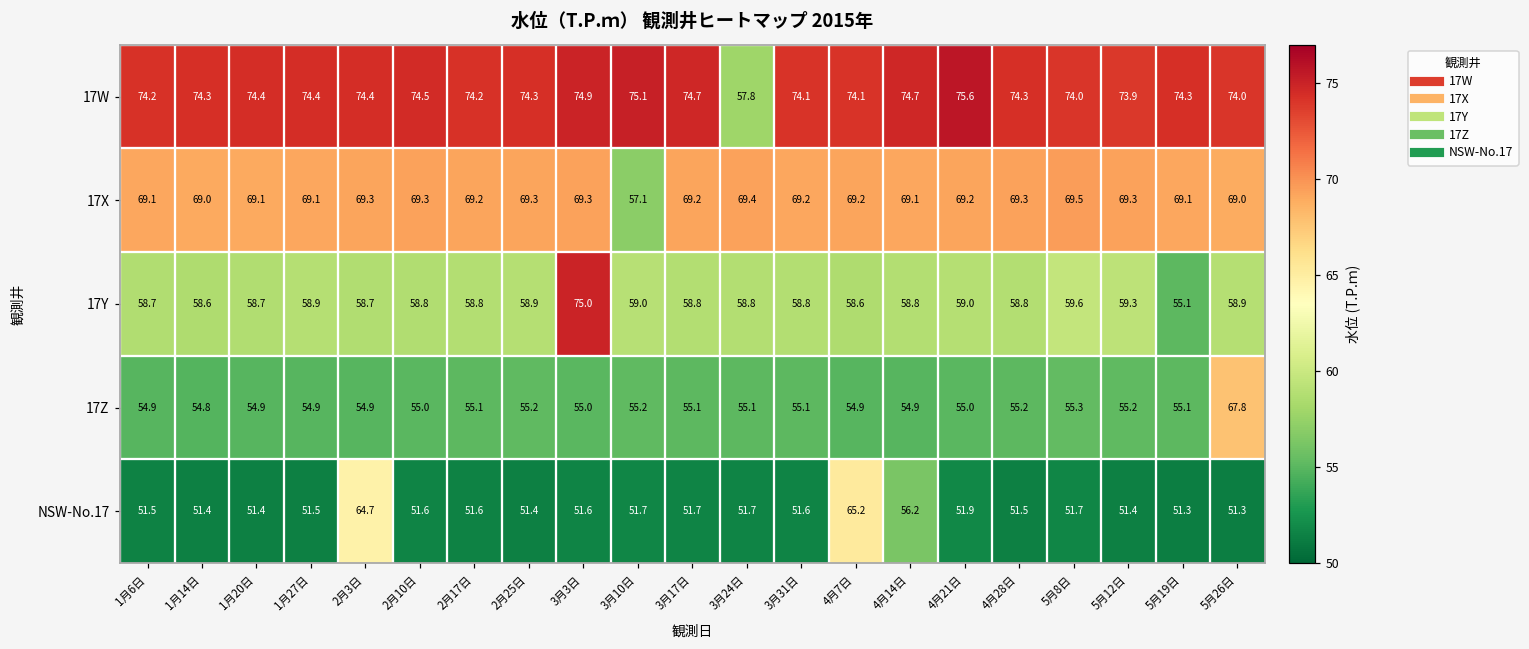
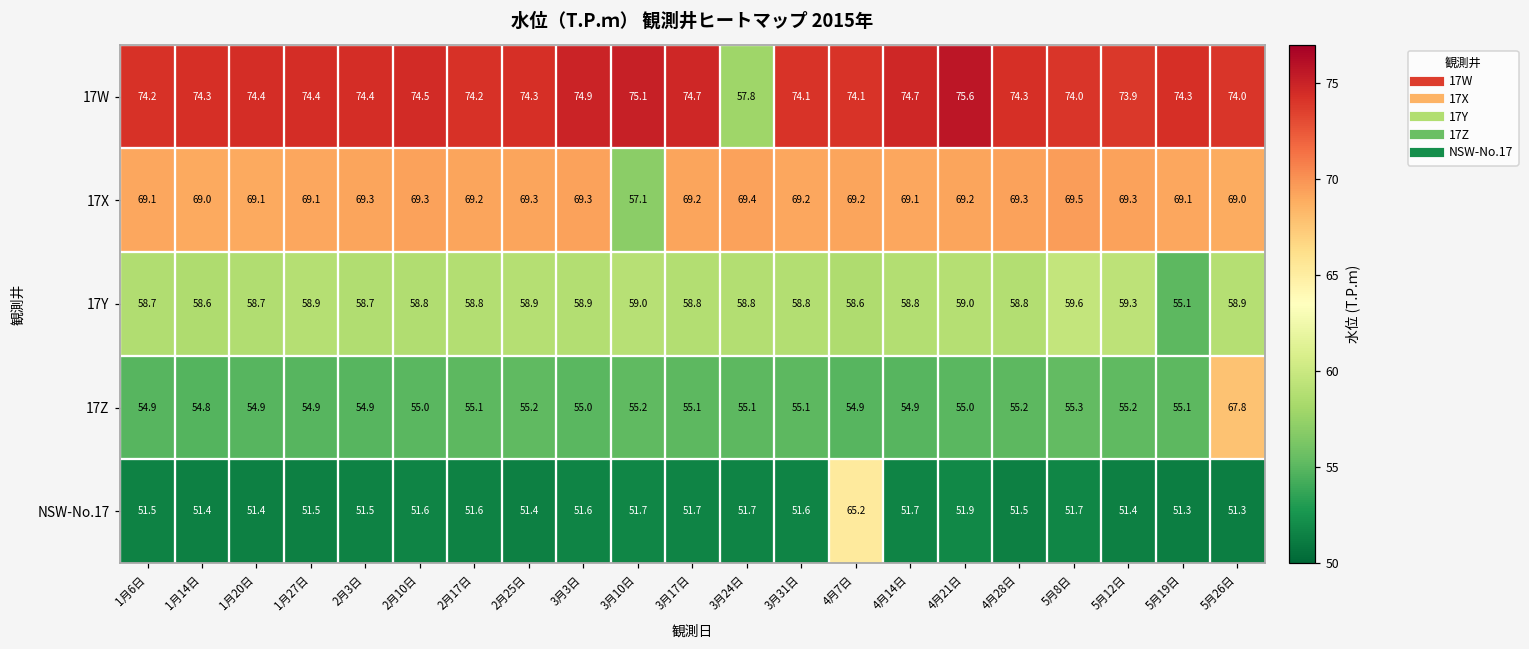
  {
    "17W": {
      "1月6日": 74.2,
      "1月14日": 74.3,
      "1月20日": 74.4,
      "1月27日": 74.4,
      "2月3日": 74.4,
      "2月10日": 74.5,
      "2月17日": 74.2,
      "2月25日": 74.3,
      "3月3日": 74.9,
      "3月10日": 75.1,
      "3月17日": 74.7,
      "3月24日": 57.8,
      "3月31日": 74.1,
      "4月7日": 74.1,
      "4月14日": 74.7,
      "4月21日": 75.6,
      "4月28日": 74.3,
      "5月8日": 74.0,
      "5月12日": 73.9,
      "5月19日": 74.3,
      "5月26日": 74.0
    },
    "17X": {
      "1月6日": 69.1,
      "1月14日": 69.0,
      "1月20日": 69.1,
      "1月27日": 69.1,
      "2月3日": 69.3,
      "2月10日": 69.3,
      "2月17日": 69.2,
      "2月25日": 69.3,
      "3月3日": 69.3,
      "3月10日": 57.1,
      "3月17日": 69.2,
      "3月24日": 69.4,
      "3月31日": 69.2,
      "4月7日": 69.2,
      "4月14日": 69.1,
      "4月21日": 69.2,
      "4月28日": 69.3,
      "5月8日": 69.5,
      "5月12日": 69.3,
      "5月19日": 69.1,
      "5月26日": 69.0
    },
    "17Y": {
      "1月6日": 58.7,
      "1月14日": 58.6,
      "1月20日": 58.7,
      "1月27日": 58.9,
      "2月3日": 58.7,
      "2月10日": 58.8,
      "2月17日": 58.8,
      "2月25日": 58.9,
-     "3月3日": 75.0,
+     "3月3日": 58.9,
      "3月10日": 59.0,
      "3月17日": 58.8,
      "3月24日": 58.8,
      "3月31日": 58.8,
      "4月7日": 58.6,
      "4月14日": 58.8,
      "4月21日": 59.0,
      "4月28日": 58.8,
      "5月8日": 59.6,
      "5月12日": 59.3,
      "5月19日": 55.1,
      "5月26日": 58.9
    },
    "17Z": {
      "1月6日": 54.9,
      "1月14日": 54.8,
      "1月20日": 54.9,
      "1月27日": 54.9,
      "2月3日": 54.9,
      "2月10日": 55.0,
      "2月17日": 55.1,
      "2月25日": 55.2,
      "3月3日": 55.0,
      "3月10日": 55.2,
      "3月17日": 55.1,
      "3月24日": 55.1,
      "3月31日": 55.1,
      "4月7日": 54.9,
      "4月14日": 54.9,
      "4月21日": 55.0,
      "4月28日": 55.2,
      "5月8日": 55.3,
      "5月12日": 55.2,
      "5月19日": 55.1,
      "5月26日": 67.8
    },
    "NSW-No.17": {
      "1月6日": 51.5,
      "1月14日": 51.4,
      "1月20日": 51.4,
      "1月27日": 51.5,
-     "2月3日": 64.7,
+     "2月3日": 51.5,
      "2月10日": 51.6,
      "2月17日": 51.6,
      "2月25日": 51.4,
      "3月3日": 51.6,
      "3月10日": 51.7,
      "3月17日": 51.7,
      "3月24日": 51.7,
      "3月31日": 51.6,
      "4月7日": 65.2,
-     "4月14日": 56.2,
+     "4月14日": 51.7,
      "4月21日": 51.9,
      "4月28日": 51.5,
      "5月8日": 51.7,
      "5月12日": 51.4,
      "5月19日": 51.3,
      "5月26日": 51.3
    }
  }
